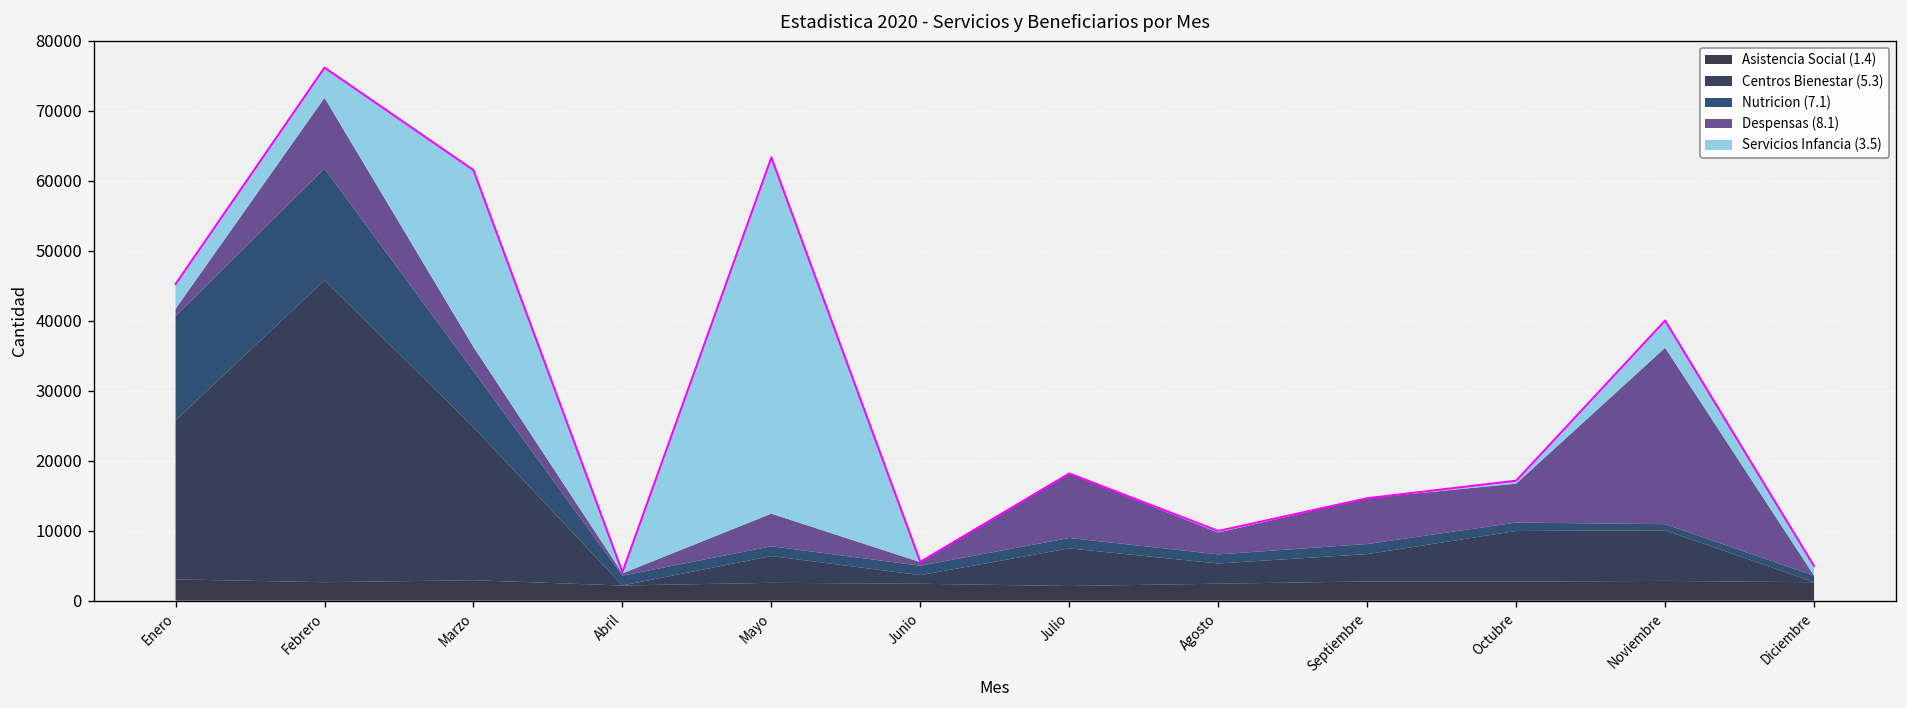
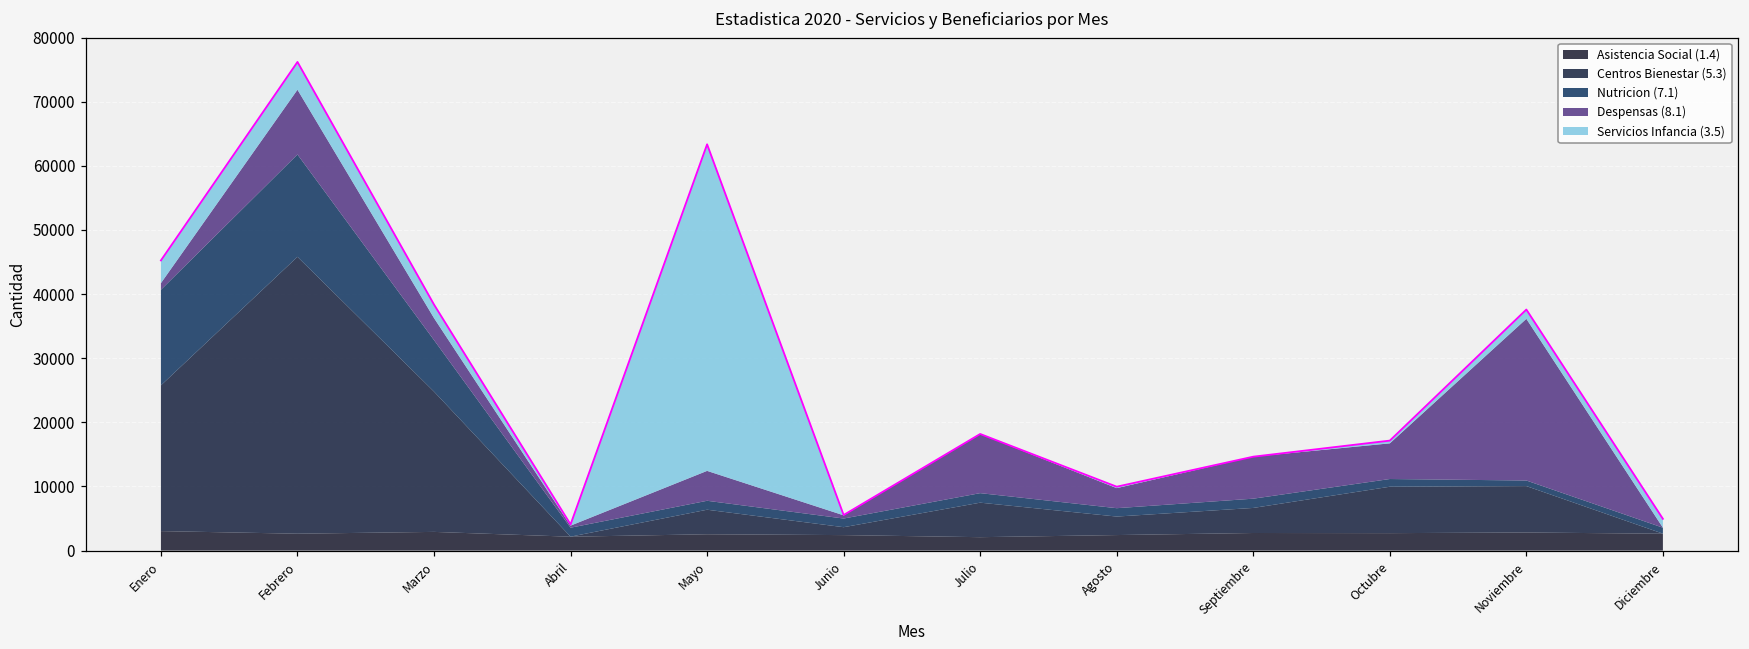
  {
    "Despensas (8.1)": {
      "Enero": 1000,
      "Febrero": 10000,
      "Marzo": 3000,
      "Mayo": 5000,
      "Noviembre": 25000
    },
    "Servicios Infancia (3.5)": {
      "Enero": 4000,
      "Febrero": 4000,
-     "Marzo": 25000,
+     "Marzo": 2000,
      "Mayo": 51000,
-     "Noviembre": 4000,
+     "Noviembre": 1000,
      "Diciembre": 1000
    }
  }
